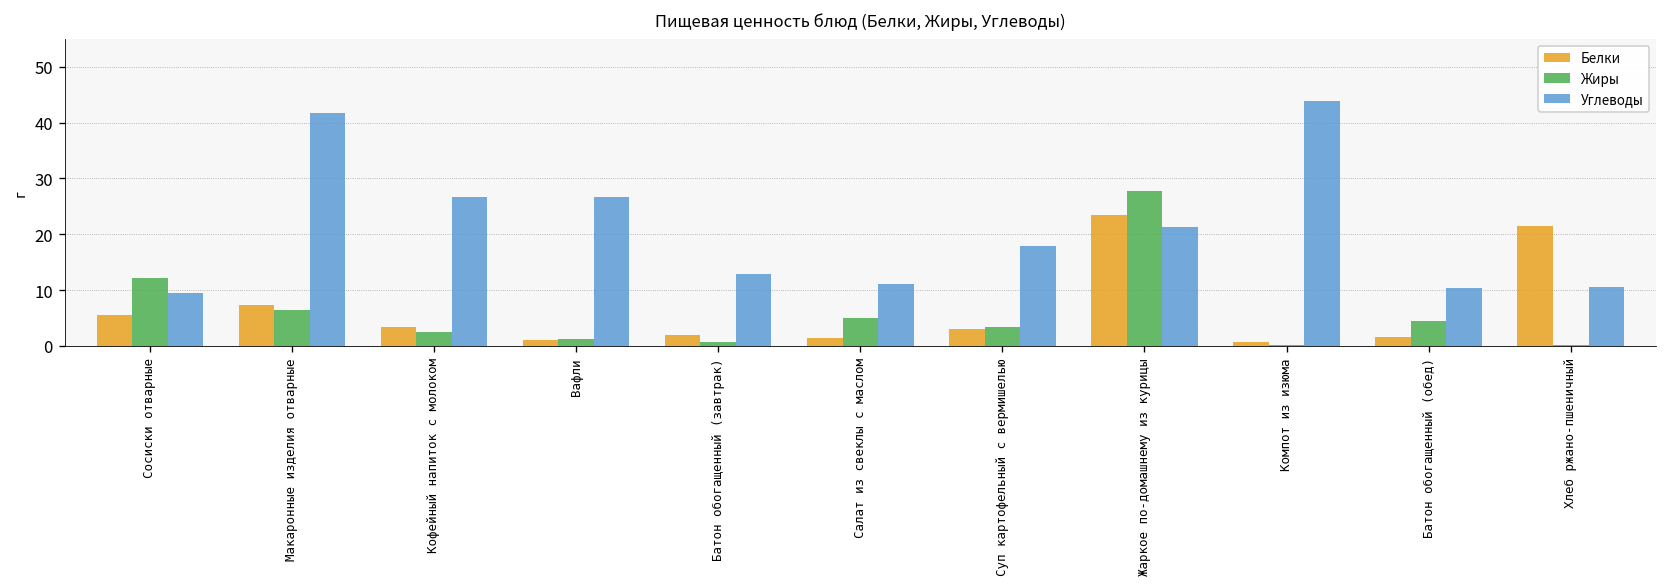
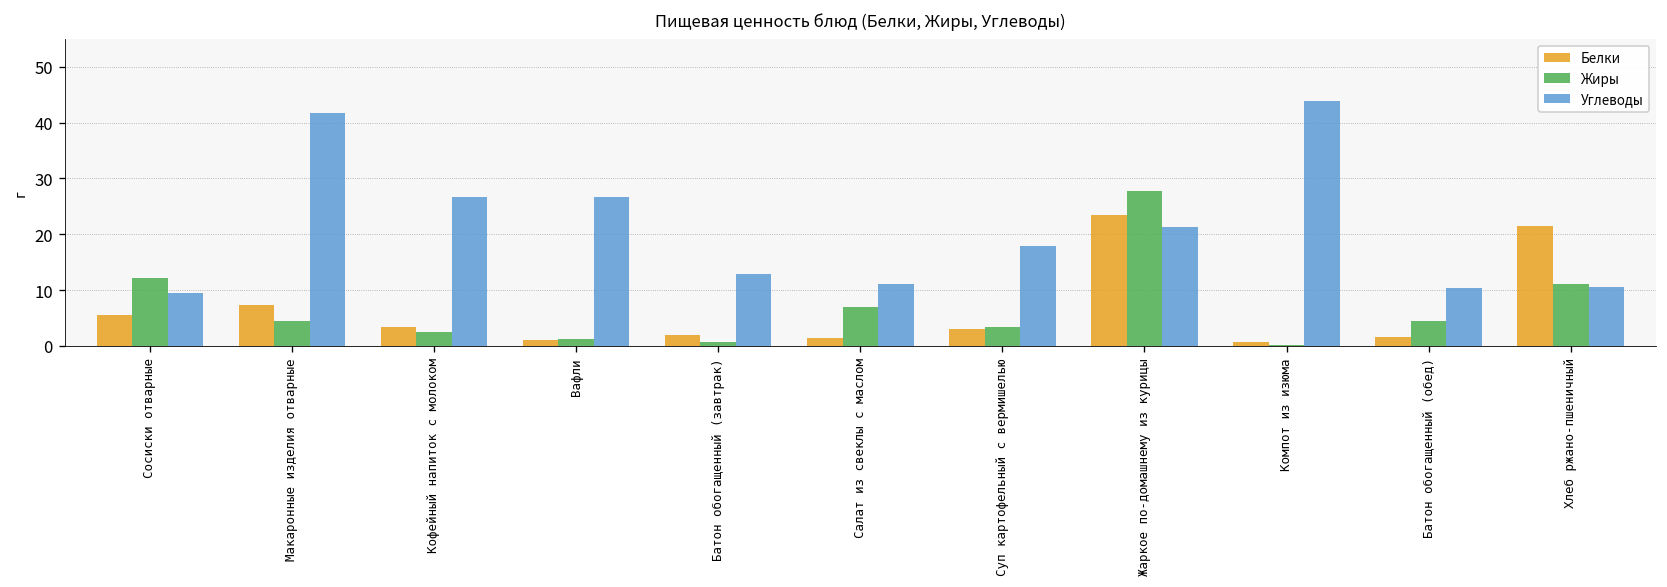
  {
    "Белки": {
      "Сосиски отварные": 6,
      "Макаронные изделия отварные": 7,
      "Кофейный напиток с молоком": 3,
      "Вафли": 1,
      "Батон обогащенный (завтрак)": 2,
      "Салат из свеклы с маслом": 1,
      "Суп картофельный с вермишелью": 3,
      "Жаркое по-домашнему из курицы": 24,
      "Компот из изюма": 1,
      "Батон обогащенный (обед)": 2,
      "Хлеб ржано-пшеничный": 22
    },
    "Жиры": {
      "Сосиски отварные": 12,
-     "Макаронные изделия отварные": 6,
+     "Макаронные изделия отварные": 4,
      "Кофейный напиток с молоком": 2,
      "Вафли": 1,
      "Батон обогащенный (завтрак)": 1,
-     "Салат из свеклы с маслом": 5,
+     "Салат из свеклы с маслом": 7,
      "Суп картофельный с вермишелью": 3,
      "Жаркое по-домашнему из курицы": 28,
      "Батон обогащенный (обед)": 4,
-     "Хлеб ржано-пшеничный": 0
+     "Хлеб ржано-пшеничный": 11
    },
    "Углеводы": {
      "Сосиски отварные": 10,
      "Макаронные изделия отварные": 42,
      "Кофейный напиток с молоком": 27,
      "Вафли": 27,
      "Батон обогащенный (завтрак)": 13,
      "Салат из свеклы с маслом": 11,
      "Суп картофельный с вермишелью": 18,
      "Жаркое по-домашнему из курицы": 21,
      "Компот из изюма": 44,
      "Батон обогащенный (обед)": 10,
      "Хлеб ржано-пшеничный": 11
    }
  }
